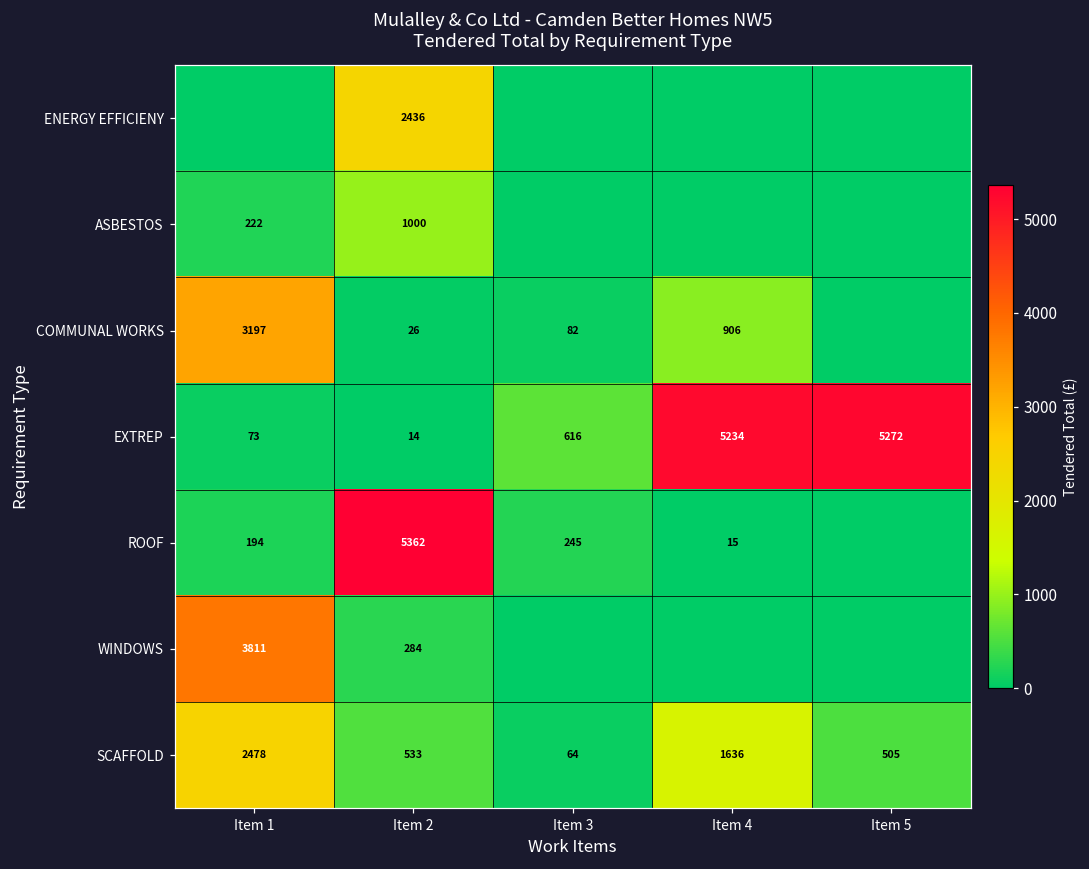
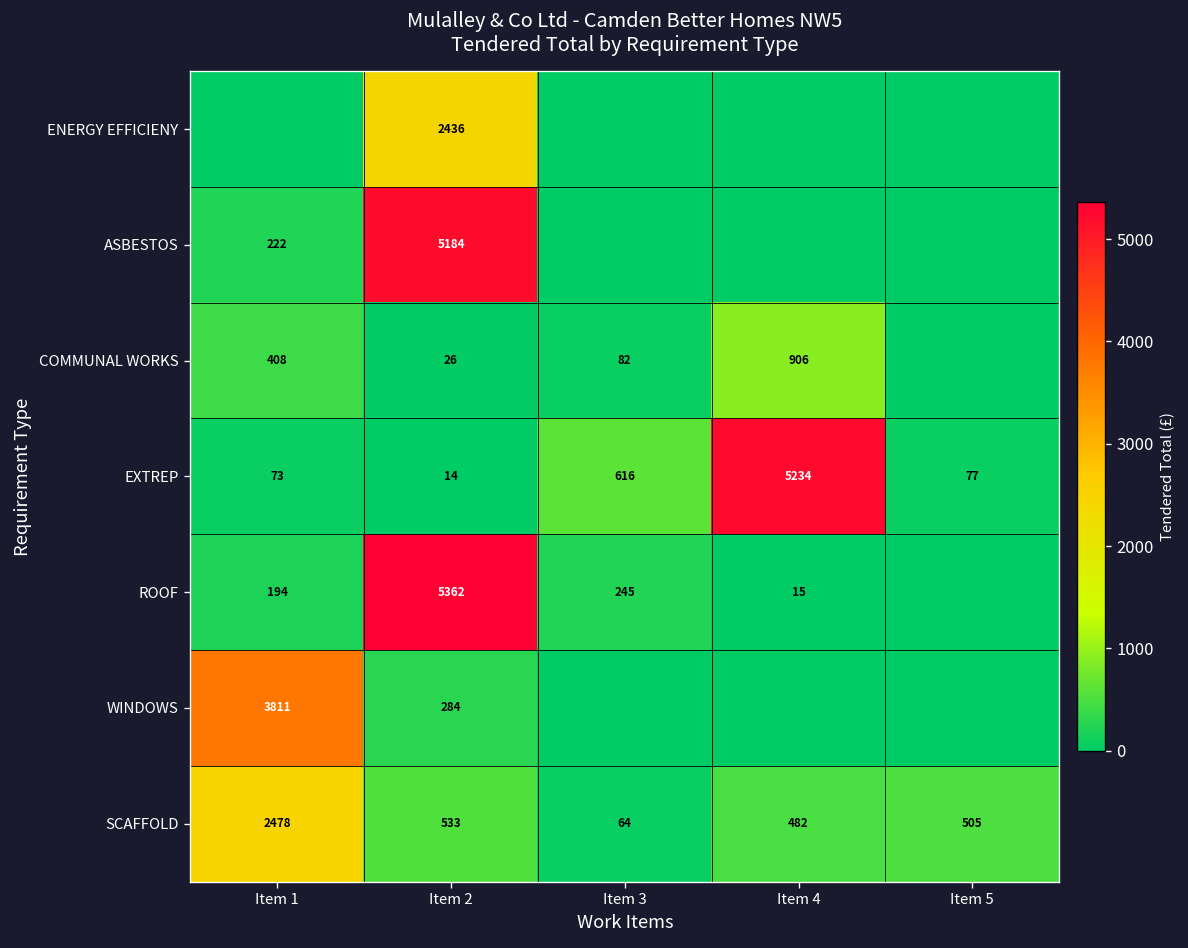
  {
    "ENERGY EFFICIENY": {
      "Item 2": 2436
    },
    "ASBESTOS": {
      "Item 1": 222,
-     "Item 2": 1000
+     "Item 2": 5184
    },
    "COMMUNAL WORKS": {
-     "Item 1": 3197,
+     "Item 1": 408,
      "Item 2": 26,
      "Item 3": 82,
      "Item 4": 906
    },
    "EXTREP": {
      "Item 1": 73,
      "Item 2": 14,
      "Item 3": 616,
      "Item 4": 5234,
-     "Item 5": 5272
+     "Item 5": 77
    },
    "ROOF": {
      "Item 1": 194,
      "Item 2": 5362,
      "Item 3": 245,
      "Item 4": 15
    },
    "WINDOWS": {
      "Item 1": 3811,
      "Item 2": 284
    },
    "SCAFFOLD": {
      "Item 1": 2478,
      "Item 2": 533,
      "Item 3": 64,
-     "Item 4": 1636,
+     "Item 4": 482,
      "Item 5": 505
    }
  }
